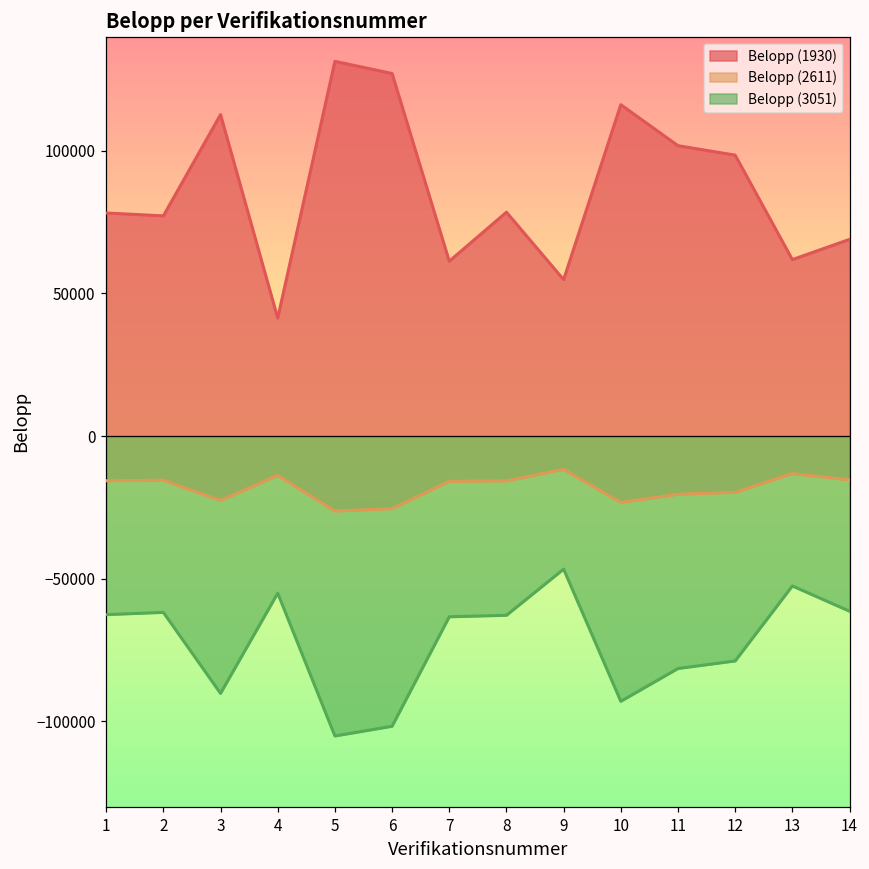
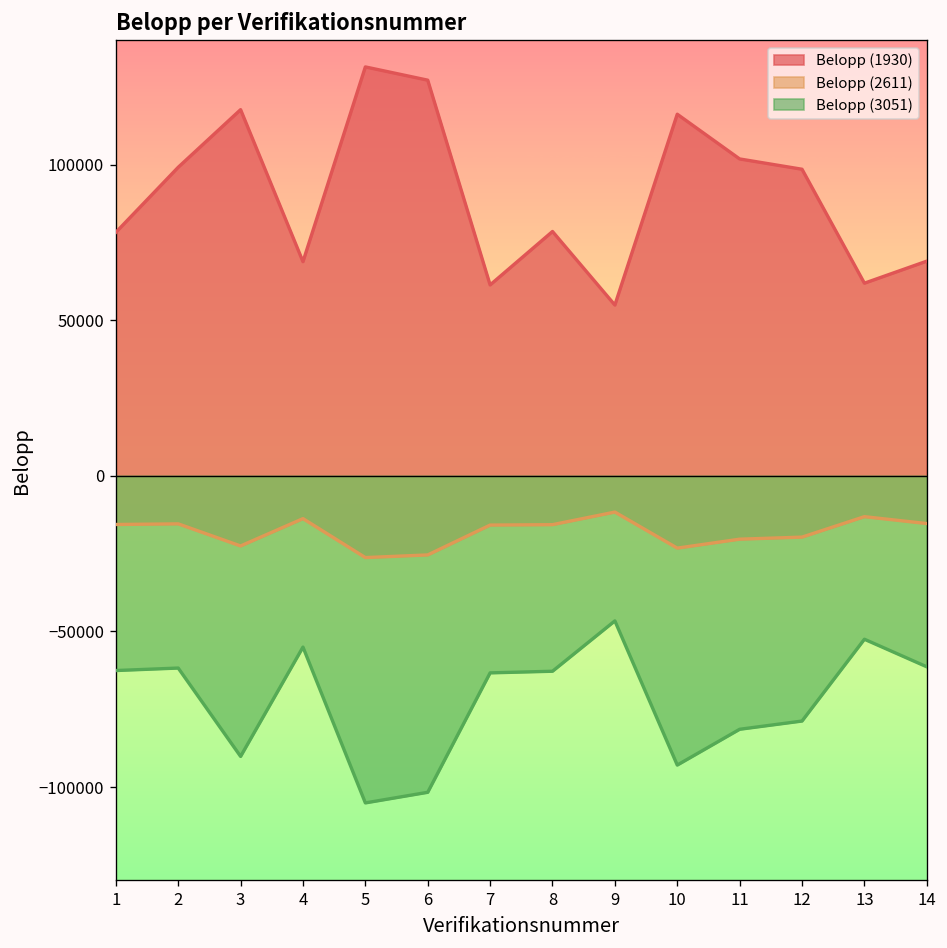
  {
    "Belopp (1930)": {
      "1": 78000,
-     "2": 77000,
-     "3": 113000,
-     "4": 41000,
+     "2": 99000,
+     "3": 118000,
+     "4": 69000,
      "5": 131000,
      "6": 127000,
      "7": 61000,
      "8": 78000,
      "9": 55000,
      "10": 116000,
      "11": 102000,
      "12": 98000,
      "13": 62000,
      "14": 69000
    }
  }
